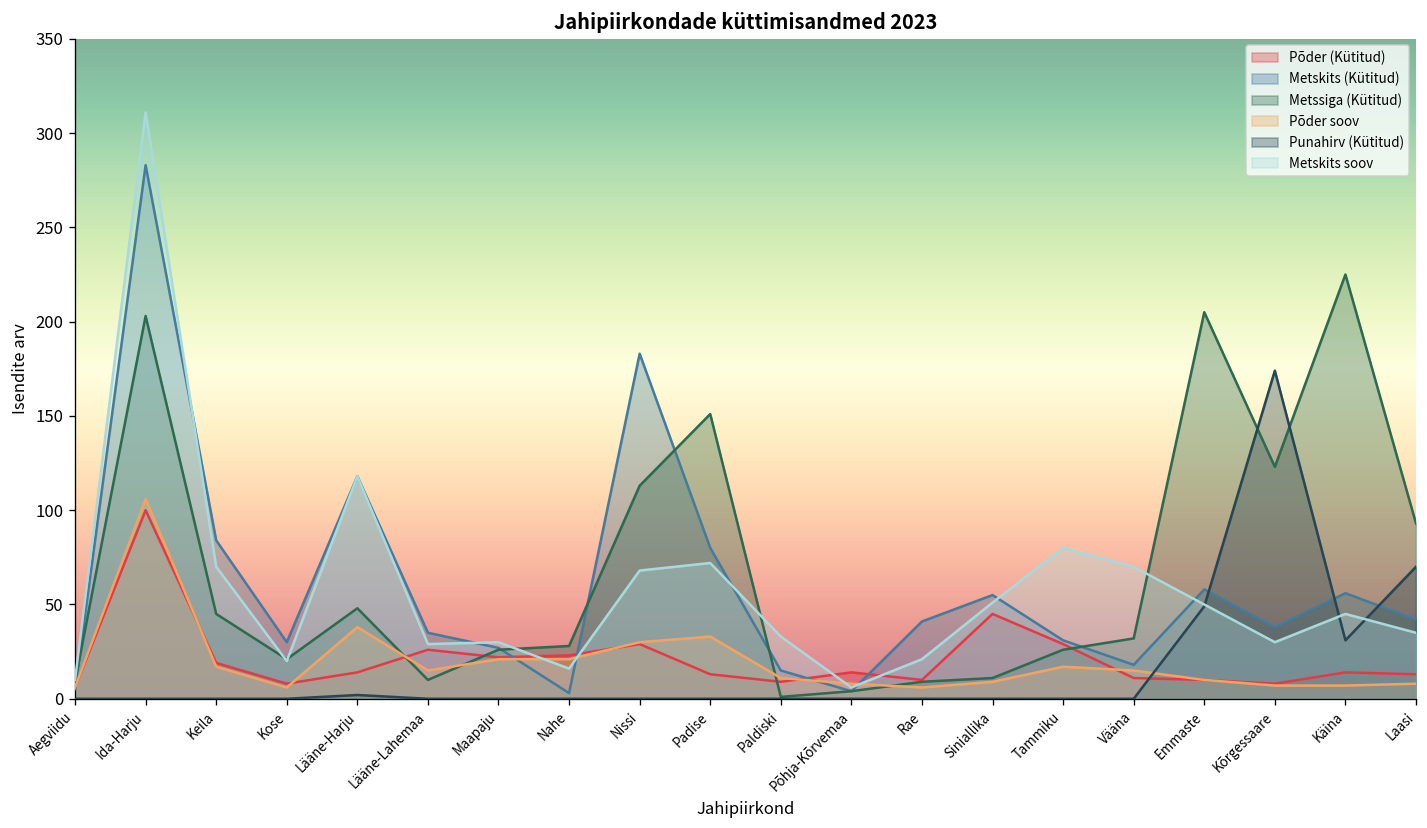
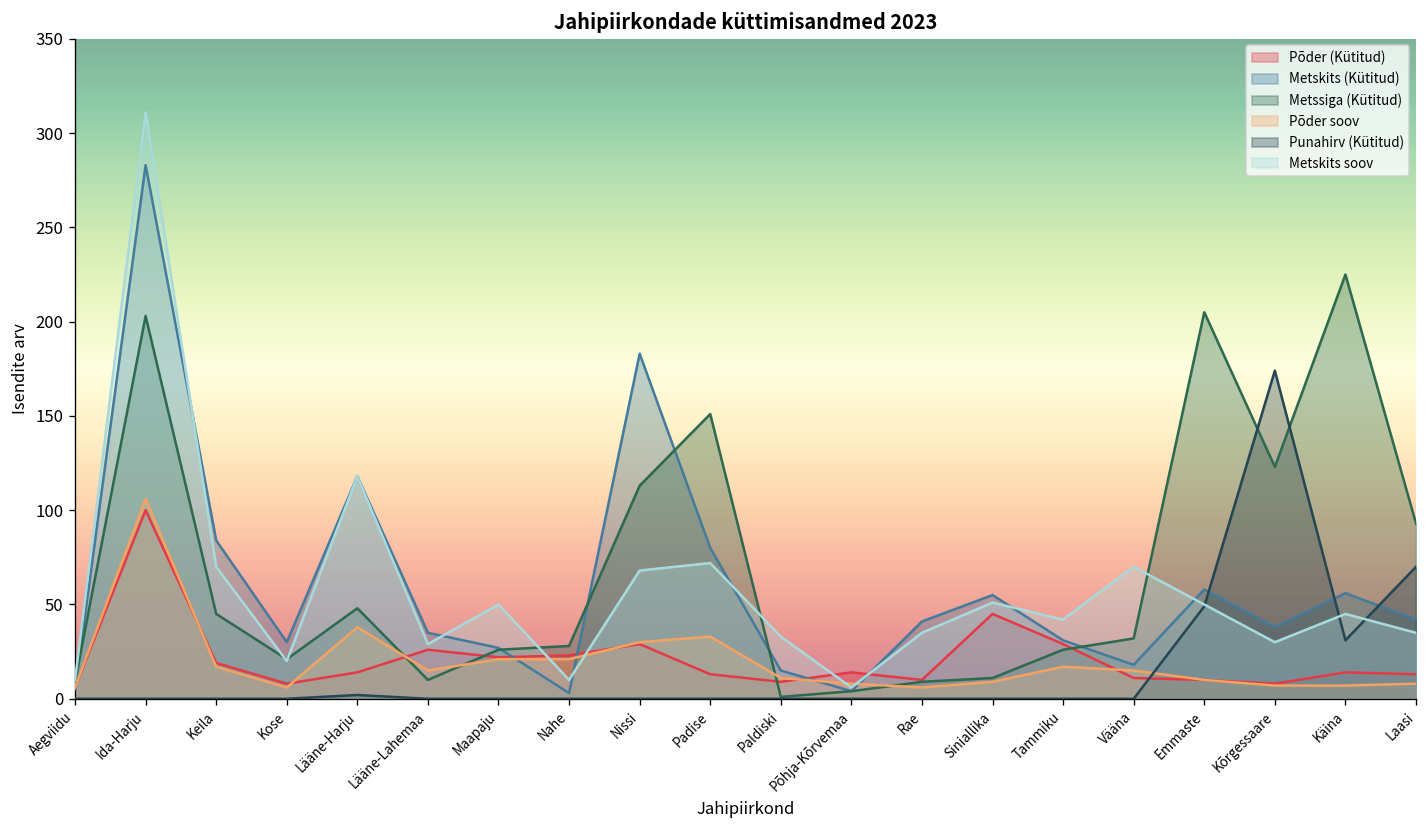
  {
    "Metskits soov": {
      "Ida-Harju": 311,
      "Keila": 70,
      "Lääne-Lahemaa": 29,
-     "Maapaju": 30,
-     "Nahe": 16,
+     "Maapaju": 50,
+     "Nahe": 10,
      "Nissi": 68,
      "Padise": 72,
      "Paldiski": 33,
      "Põhja-Kõrvemaa": 6,
-     "Rae": 21,
+     "Rae": 35,
      "Siniallika": 51,
-     "Tammiku": 80,
+     "Tammiku": 42,
      "Vääna": 70,
      "Kõrgessaare": 30,
      "Käina": 45,
      "Laasi": 35
    }
  }
